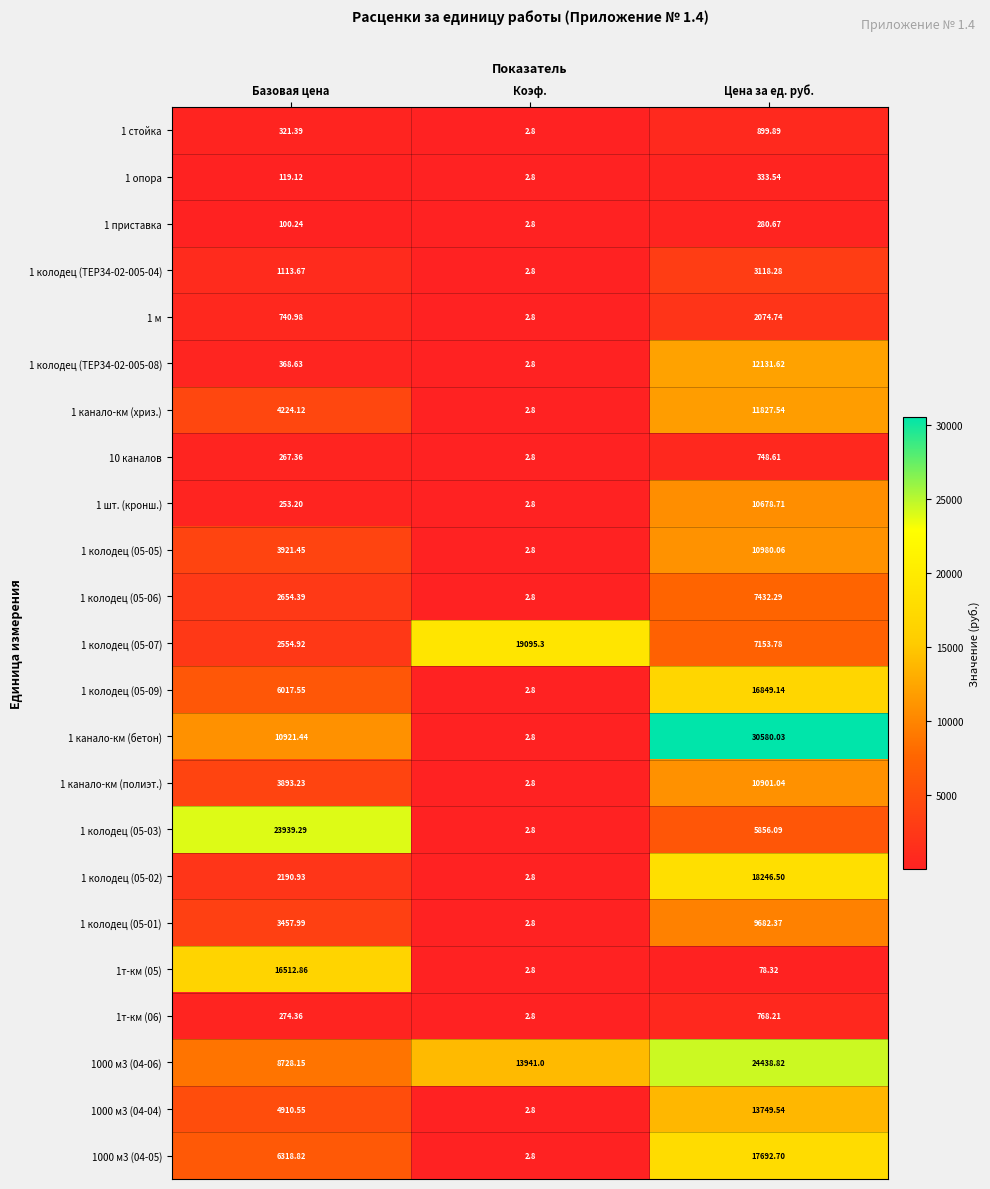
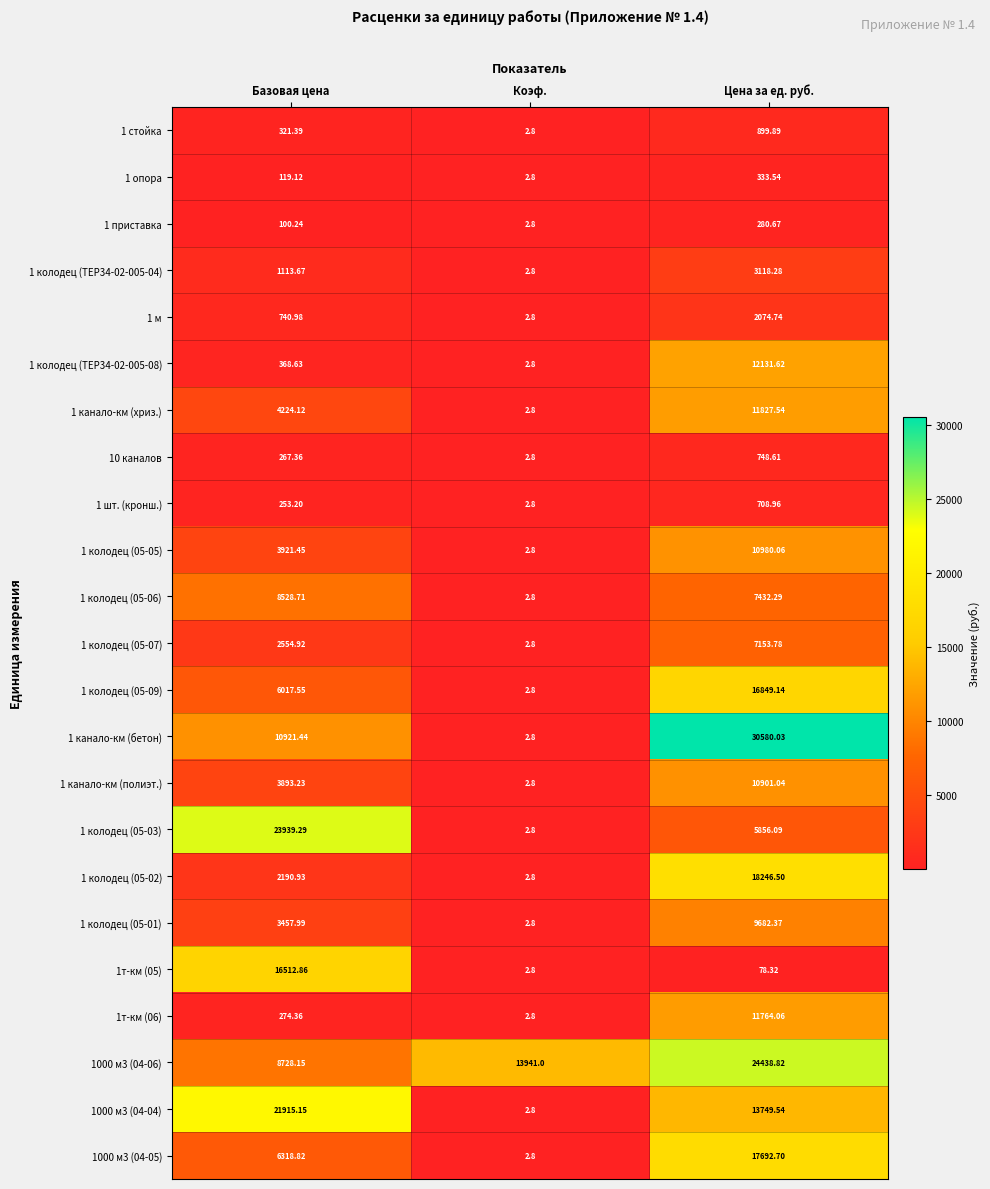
  {
    "1 стойка": {
      "Базовая цена": 321.39,
      "Коэф.": 2.8,
      "Цена за ед. руб.": 899.89
    },
    "1 опора": {
      "Базовая цена": 119.12,
      "Коэф.": 2.8,
      "Цена за ед. руб.": 333.54
    },
    "1 приставка": {
      "Базовая цена": 100.24,
      "Коэф.": 2.8,
      "Цена за ед. руб.": 280.67
    },
    "1 колодец (ТЕР34-02-005-04)": {
      "Базовая цена": 1113.67,
      "Коэф.": 2.8,
      "Цена за ед. руб.": 3118.28
    },
    "1 м": {
      "Базовая цена": 740.98,
      "Коэф.": 2.8,
      "Цена за ед. руб.": 2074.74
    },
    "1 колодец (ТЕР34-02-005-08)": {
      "Базовая цена": 368.63,
      "Коэф.": 2.8,
      "Цена за ед. руб.": 12131.62
    },
    "1 канало-км (хриз.)": {
      "Базовая цена": 4224.12,
      "Коэф.": 2.8,
      "Цена за ед. руб.": 11827.54
    },
    "10 каналов": {
      "Базовая цена": 267.36,
      "Коэф.": 2.8,
      "Цена за ед. руб.": 748.61
    },
    "1 шт. (кронш.)": {
      "Базовая цена": 253.20,
      "Коэф.": 2.8,
-     "Цена за ед. руб.": 10678.71
+     "Цена за ед. руб.": 708.96
    },
    "1 колодец (05-05)": {
      "Базовая цена": 3921.45,
      "Коэф.": 2.8,
      "Цена за ед. руб.": 10980.06
    },
    "1 колодец (05-06)": {
-     "Базовая цена": 2654.39,
+     "Базовая цена": 8528.71,
      "Коэф.": 2.8,
      "Цена за ед. руб.": 7432.29
    },
    "1 колодец (05-07)": {
      "Базовая цена": 2554.92,
-     "Коэф.": 19095.3,
+     "Коэф.": 2.8,
      "Цена за ед. руб.": 7153.78
    },
    "1 колодец (05-09)": {
      "Базовая цена": 6017.55,
      "Коэф.": 2.8,
      "Цена за ед. руб.": 16849.14
    },
    "1 канало-км (бетон)": {
      "Базовая цена": 10921.44,
      "Коэф.": 2.8,
      "Цена за ед. руб.": 30580.03
    },
    "1 канало-км (полиэт.)": {
      "Базовая цена": 3893.23,
      "Коэф.": 2.8,
      "Цена за ед. руб.": 10901.04
    },
    "1 колодец (05-03)": {
      "Базовая цена": 23939.29,
      "Коэф.": 2.8,
      "Цена за ед. руб.": 5856.09
    },
    "1 колодец (05-02)": {
      "Базовая цена": 2190.93,
      "Коэф.": 2.8,
      "Цена за ед. руб.": 18246.50
    },
    "1 колодец (05-01)": {
      "Базовая цена": 3457.99,
      "Коэф.": 2.8,
      "Цена за ед. руб.": 9682.37
    },
    "1т-км (05)": {
      "Базовая цена": 16512.86,
      "Коэф.": 2.8,
      "Цена за ед. руб.": 78.32
    },
    "1т-км (06)": {
      "Базовая цена": 274.36,
      "Коэф.": 2.8,
-     "Цена за ед. руб.": 768.21
+     "Цена за ед. руб.": 11764.06
    },
    "1000 м3 (04-06)": {
      "Базовая цена": 8728.15,
      "Коэф.": 13941.0,
      "Цена за ед. руб.": 24438.82
    },
    "1000 м3 (04-04)": {
-     "Базовая цена": 4910.55,
+     "Базовая цена": 21915.15,
      "Коэф.": 2.8,
      "Цена за ед. руб.": 13749.54
    },
    "1000 м3 (04-05)": {
      "Базовая цена": 6318.82,
      "Коэф.": 2.8,
      "Цена за ед. руб.": 17692.70
    }
  }
